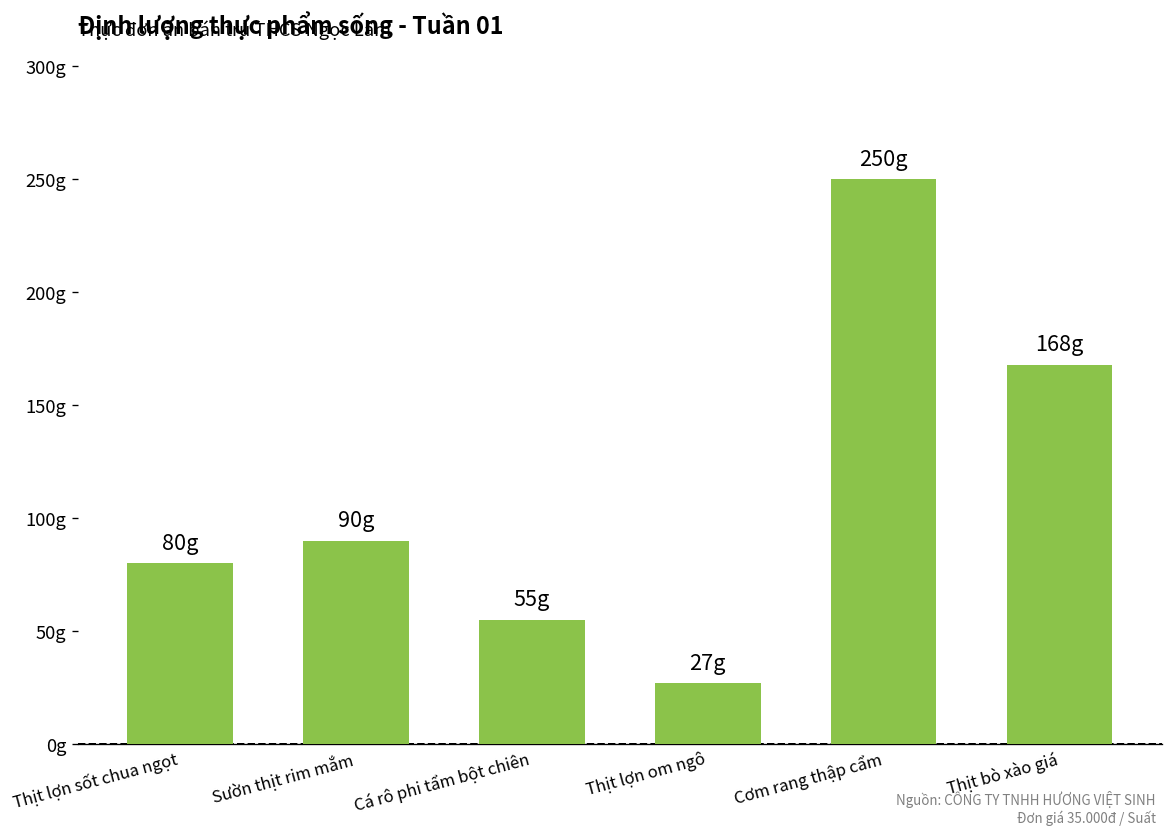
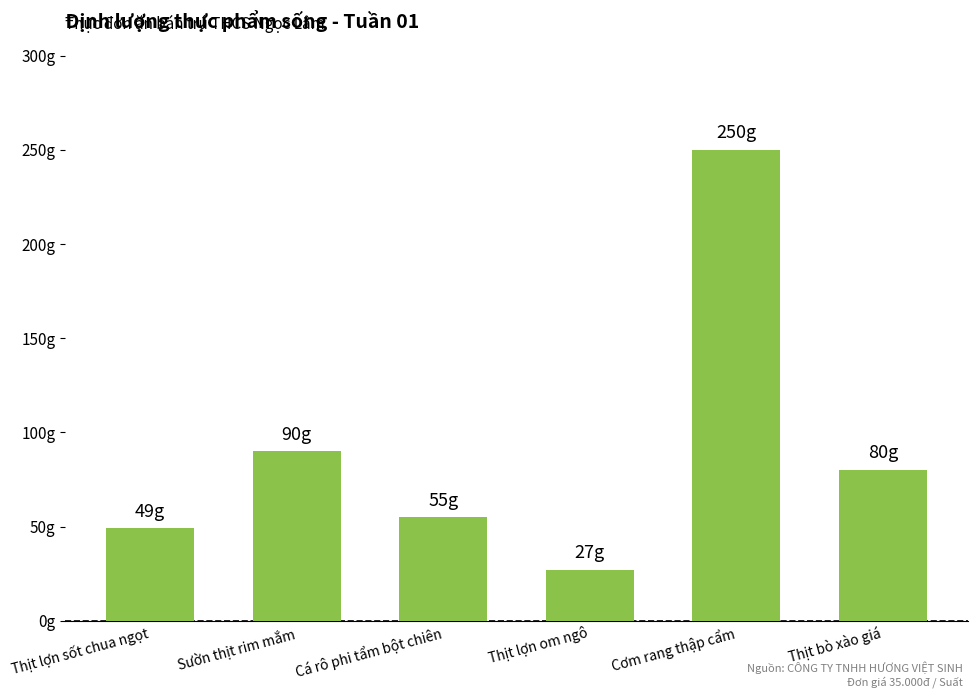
  {
-   "Thịt lợn sốt chua ngọt": "80g",
+   "Thịt lợn sốt chua ngọt": "49g",
    "Sườn thịt rim mắm": "90g",
    "Cá rô phi tẩm bột chiên": "55g",
    "Thịt lợn om ngô": "27g",
    "Cơm rang thập cẩm": "250g",
-   "Thịt bò xào giá": "168g"
+   "Thịt bò xào giá": "80g"
  }
